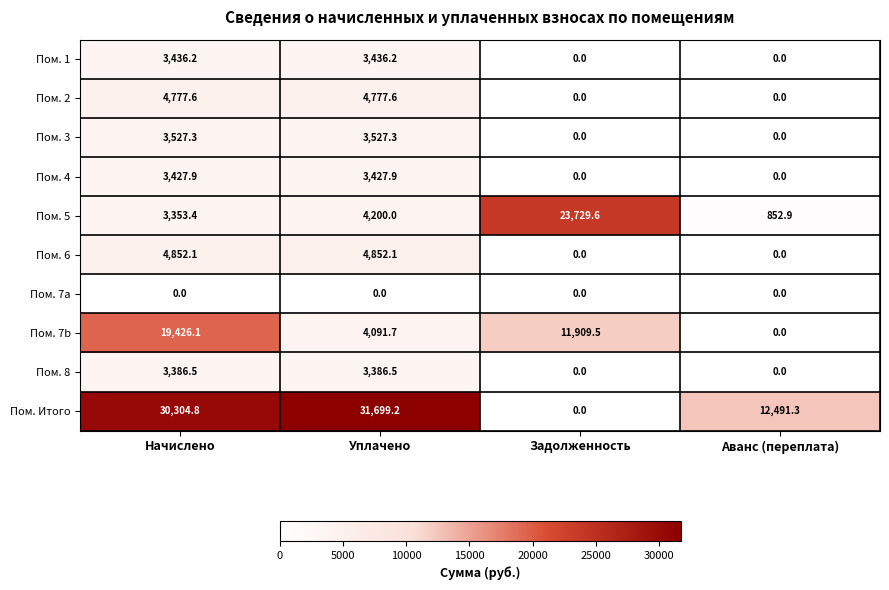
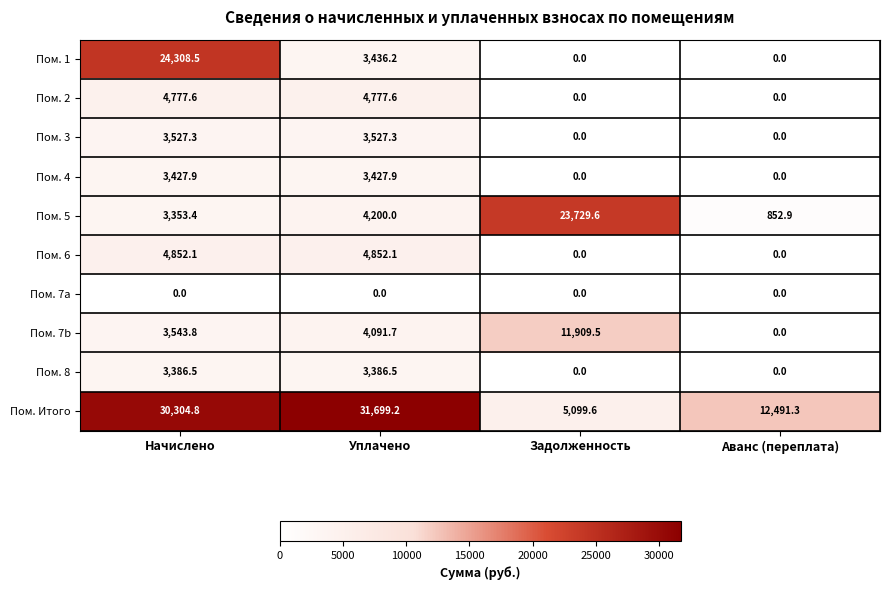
  {
    "Пом. 1": {
-     "Начислено": "3,436.2",
+     "Начислено": "24,308.5",
      "Уплачено": "3,436.2",
      "Задолженность": "0.0",
      "Аванс (переплата)": "0.0"
    },
    "Пом. 2": {
      "Начислено": "4,777.6",
      "Уплачено": "4,777.6",
      "Задолженность": "0.0",
      "Аванс (переплата)": "0.0"
    },
    "Пом. 3": {
      "Начислено": "3,527.3",
      "Уплачено": "3,527.3",
      "Задолженность": "0.0",
      "Аванс (переплата)": "0.0"
    },
    "Пом. 4": {
      "Начислено": "3,427.9",
      "Уплачено": "3,427.9",
      "Задолженность": "0.0",
      "Аванс (переплата)": "0.0"
    },
    "Пом. 5": {
      "Начислено": "3,353.4",
      "Уплачено": "4,200.0",
      "Задолженность": "23,729.6",
      "Аванс (переплата)": "852.9"
    },
    "Пом. 6": {
      "Начислено": "4,852.1",
      "Уплачено": "4,852.1",
      "Задолженность": "0.0",
      "Аванс (переплата)": "0.0"
    },
    "Пом. 7a": {
      "Начислено": "0.0",
      "Уплачено": "0.0",
      "Задолженность": "0.0",
      "Аванс (переплата)": "0.0"
    },
    "Пом. 7b": {
-     "Начислено": "19,426.1",
+     "Начислено": "3,543.8",
      "Уплачено": "4,091.7",
      "Задолженность": "11,909.5",
      "Аванс (переплата)": "0.0"
    },
    "Пом. 8": {
      "Начислено": "3,386.5",
      "Уплачено": "3,386.5",
      "Задолженность": "0.0",
      "Аванс (переплата)": "0.0"
    },
    "Пом. Итого": {
      "Начислено": "30,304.8",
      "Уплачено": "31,699.2",
-     "Задолженность": "0.0",
+     "Задолженность": "5,099.6",
      "Аванс (переплата)": "12,491.3"
    }
  }
